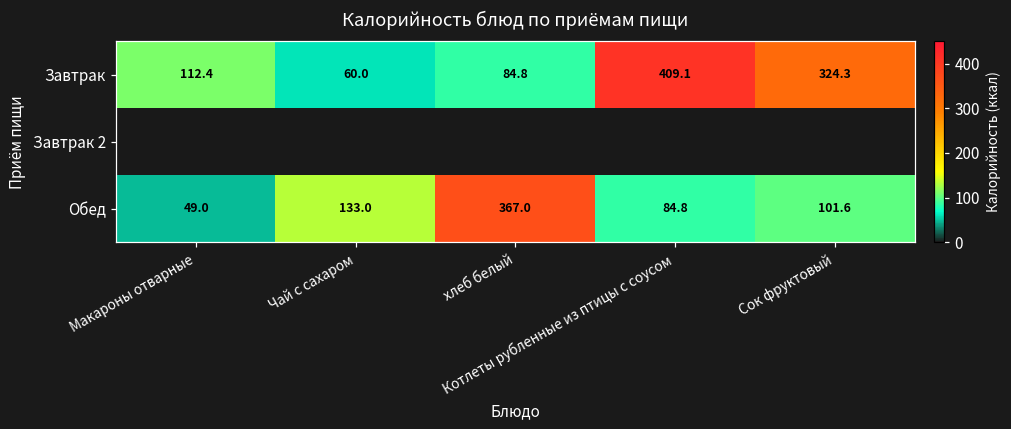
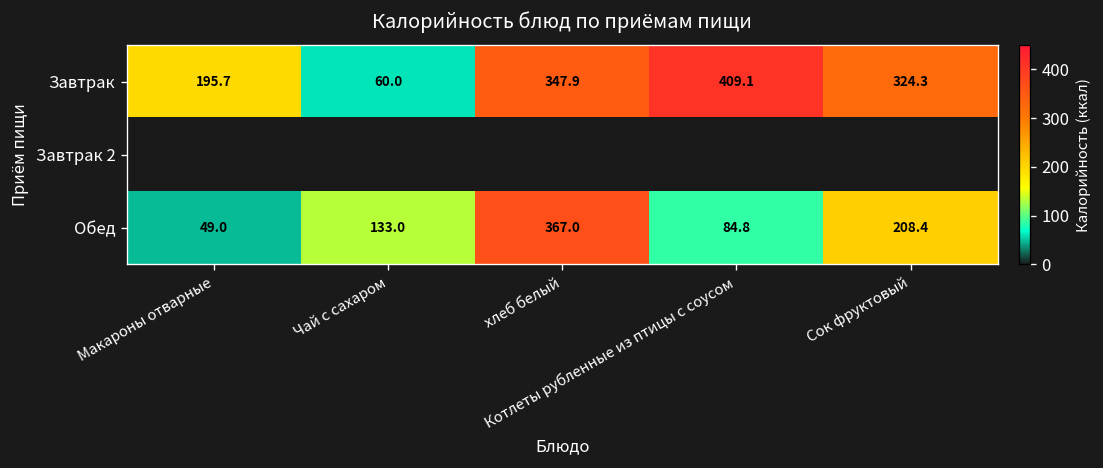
  {
    "Завтрак": {
-     "Макароны отварные": 112.4,
+     "Макароны отварные": 195.7,
      "Чай с сахаром": 60.0,
-     "хлеб белый": 84.8,
+     "хлеб белый": 347.9,
      "Котлеты рубленные из птицы с соусом": 409.1,
      "Сок фруктовый": 324.3
    },
    "Обед": {
      "Макароны отварные": 49.0,
      "Чай с сахаром": 133.0,
      "хлеб белый": 367.0,
      "Котлеты рубленные из птицы с соусом": 84.8,
-     "Сок фруктовый": 101.6
+     "Сок фруктовый": 208.4
    }
  }
